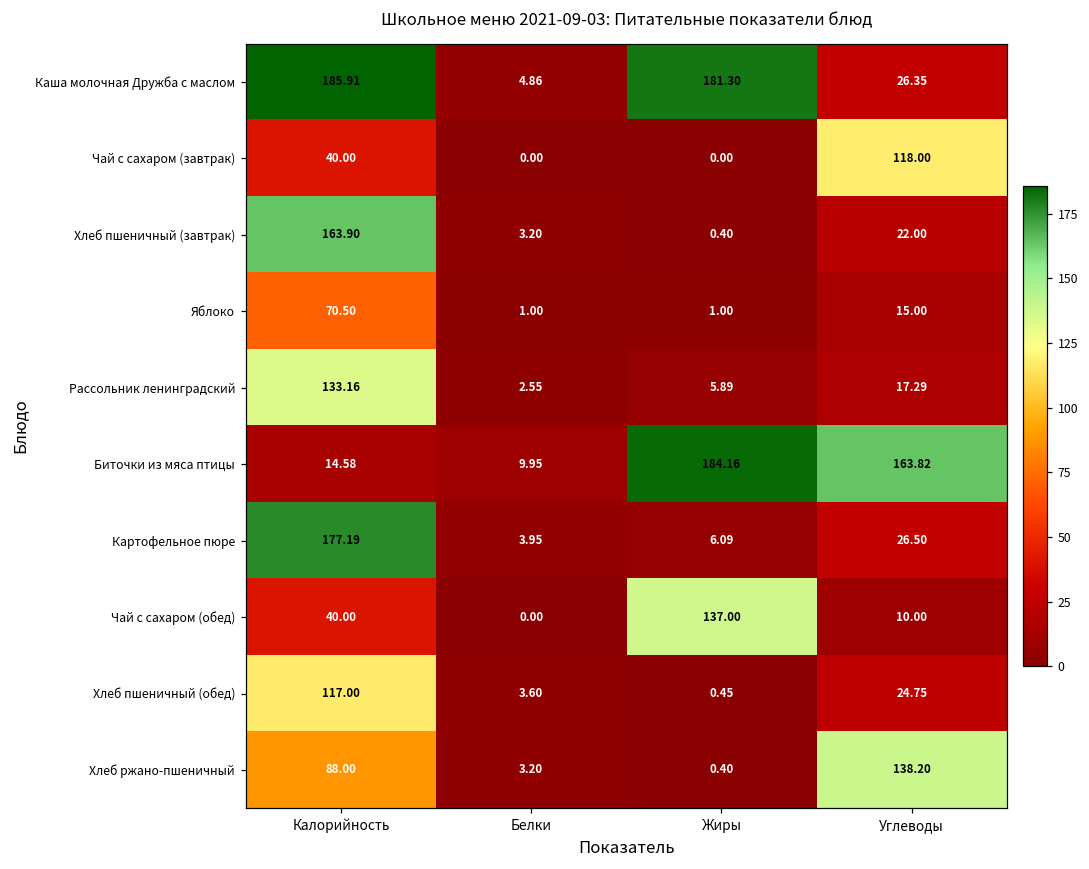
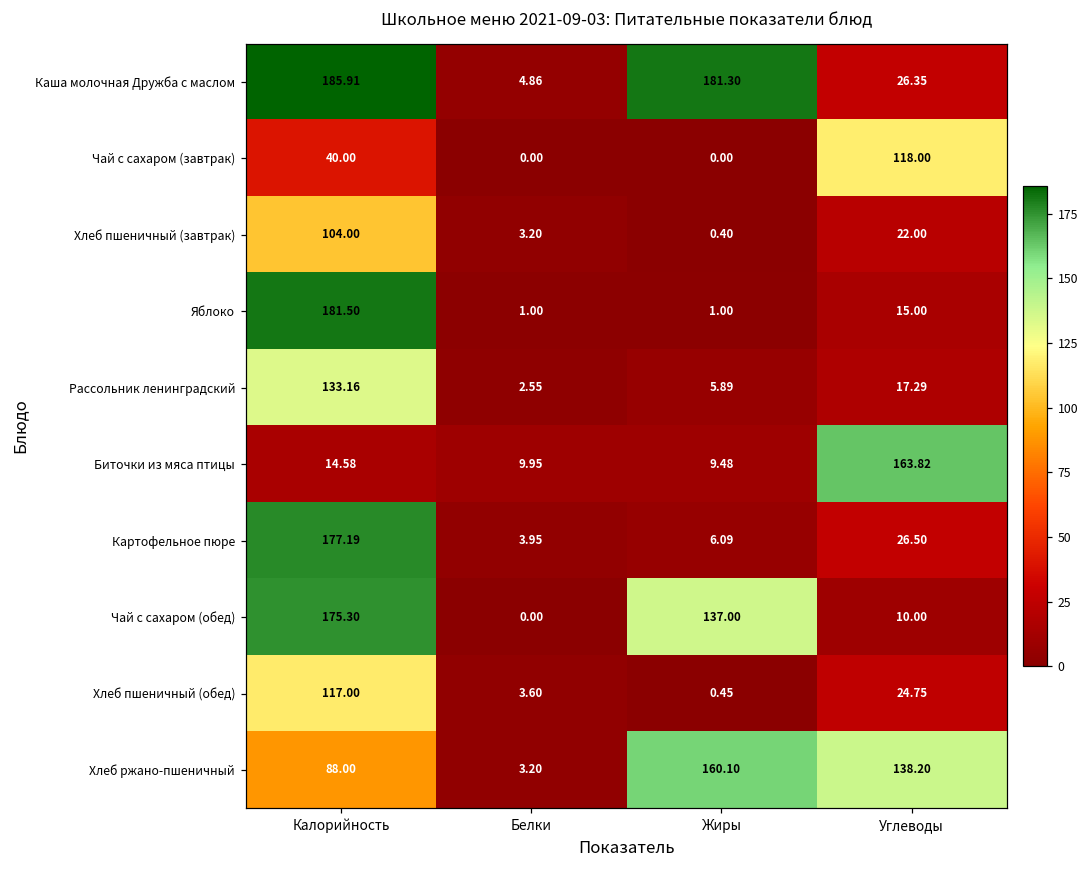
  {
    "Каша молочная Дружба с маслом": {
      "Калорийность": 185.91,
      "Белки": 4.86,
      "Жиры": 181.30,
      "Углеводы": 26.35
    },
    "Чай с сахаром (завтрак)": {
      "Калорийность": 40.00,
      "Белки": 0.00,
      "Жиры": 0.00,
      "Углеводы": 118.00
    },
    "Хлеб пшеничный (завтрак)": {
-     "Калорийность": 163.90,
+     "Калорийность": 104.00,
      "Белки": 3.20,
      "Жиры": 0.40,
      "Углеводы": 22.00
    },
    "Яблоко": {
-     "Калорийность": 70.50,
+     "Калорийность": 181.50,
      "Белки": 1.00,
      "Жиры": 1.00,
      "Углеводы": 15.00
    },
    "Рассольник ленинградский": {
      "Калорийность": 133.16,
      "Белки": 2.55,
      "Жиры": 5.89,
      "Углеводы": 17.29
    },
    "Биточки из мяса птицы": {
      "Калорийность": 14.58,
      "Белки": 9.95,
-     "Жиры": 184.16,
+     "Жиры": 9.48,
      "Углеводы": 163.82
    },
    "Картофельное пюре": {
      "Калорийность": 177.19,
      "Белки": 3.95,
      "Жиры": 6.09,
      "Углеводы": 26.50
    },
    "Чай с сахаром (обед)": {
-     "Калорийность": 40.00,
+     "Калорийность": 175.30,
      "Белки": 0.00,
      "Жиры": 137.00,
      "Углеводы": 10.00
    },
    "Хлеб пшеничный (обед)": {
      "Калорийность": 117.00,
      "Белки": 3.60,
      "Жиры": 0.45,
      "Углеводы": 24.75
    },
    "Хлеб ржано-пшеничный": {
      "Калорийность": 88.00,
      "Белки": 3.20,
-     "Жиры": 0.40,
+     "Жиры": 160.10,
      "Углеводы": 138.20
    }
  }
